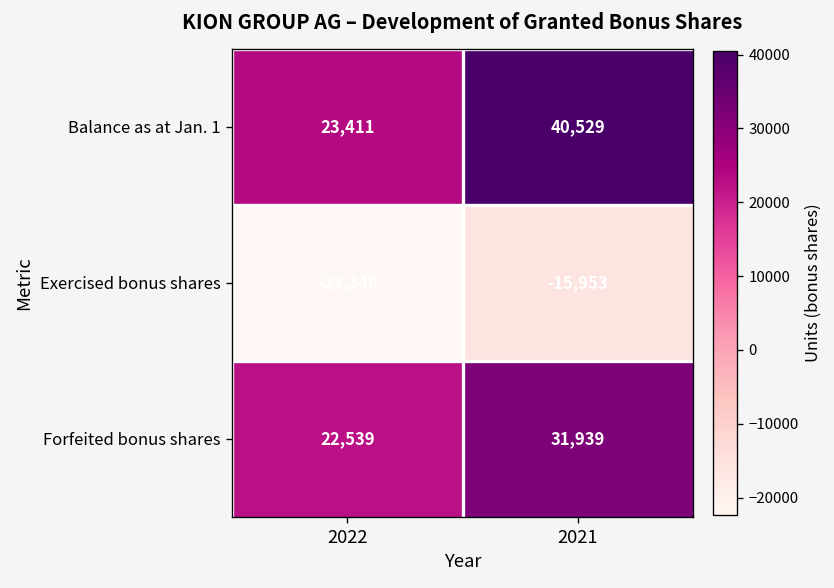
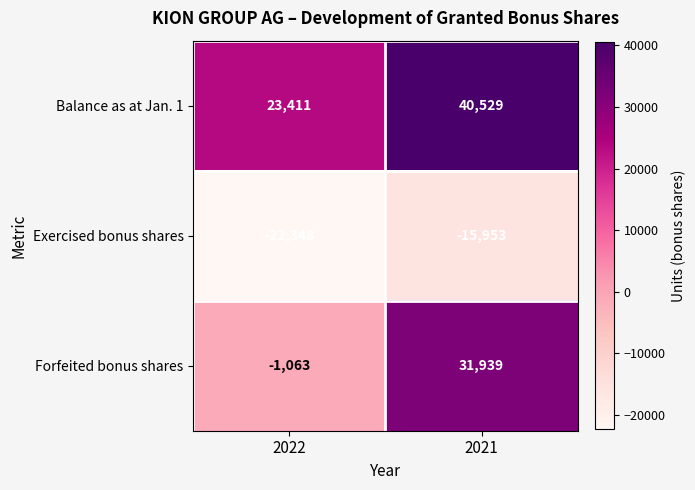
  {
    "Balance as at Jan. 1": {
      "2022": "23,411",
      "2021": "40,529"
    },
    "Forfeited bonus shares": {
-     "2022": "22,539",
+     "2022": "-1,063",
      "2021": "31,939"
    }
  }
